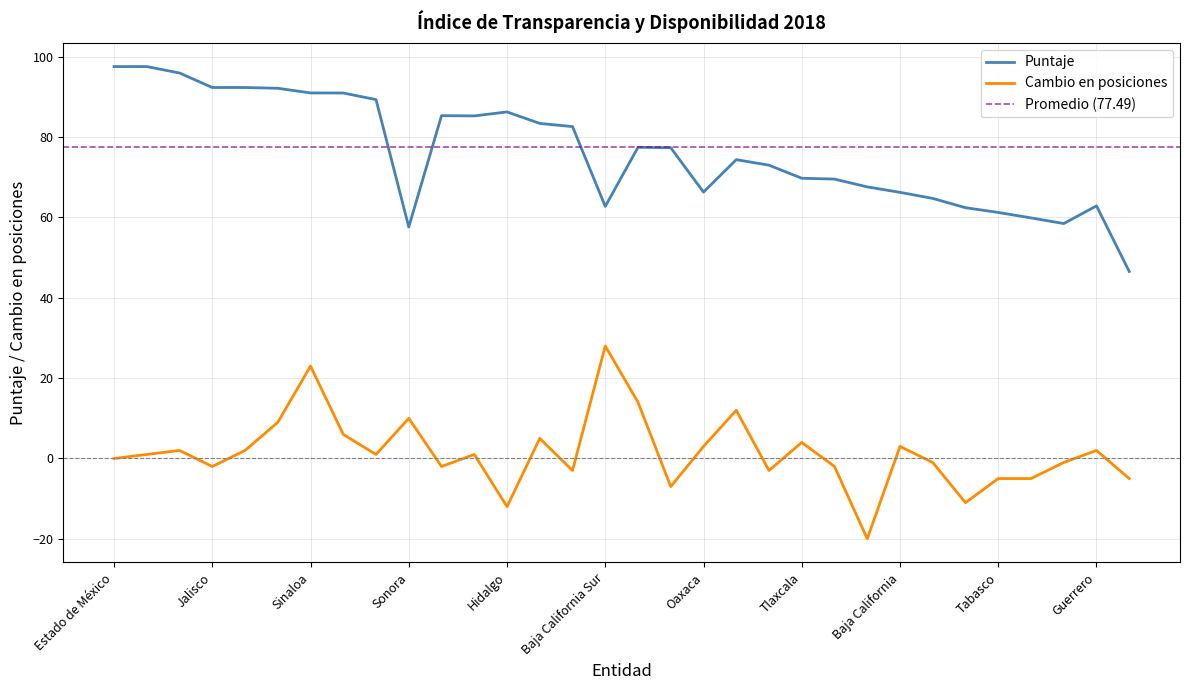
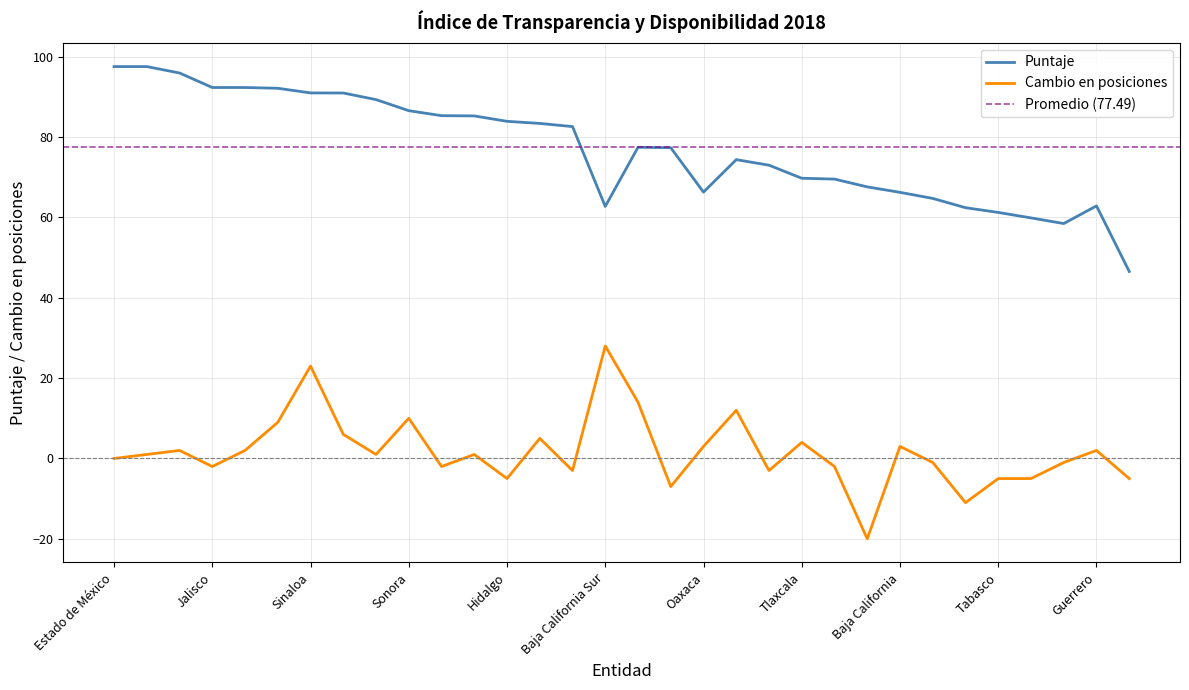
  {
    "Puntaje": {
      "Estado de México": 98,
      "Jalisco": 92,
      "Sinaloa": 91,
-     "Sonora": 58,
-     "Hidalgo": 86,
+     "Sonora": 87,
+     "Hidalgo": 84,
      "Baja California Sur": 63,
      "Oaxaca": 66,
      "Tlaxcala": 70,
      "Baja California": 66,
      "Tabasco": 61,
      "Guerrero": 63
    },
    "Cambio en posiciones": {
      "Estado de México": 0,
      "Jalisco": -2,
      "Sinaloa": 23,
      "Sonora": 10,
-     "Hidalgo": -12,
+     "Hidalgo": -5,
      "Baja California Sur": 28,
      "Oaxaca": 3,
      "Tlaxcala": 4,
      "Baja California": 3,
      "Tabasco": -5,
      "Guerrero": 2
    }
  }
